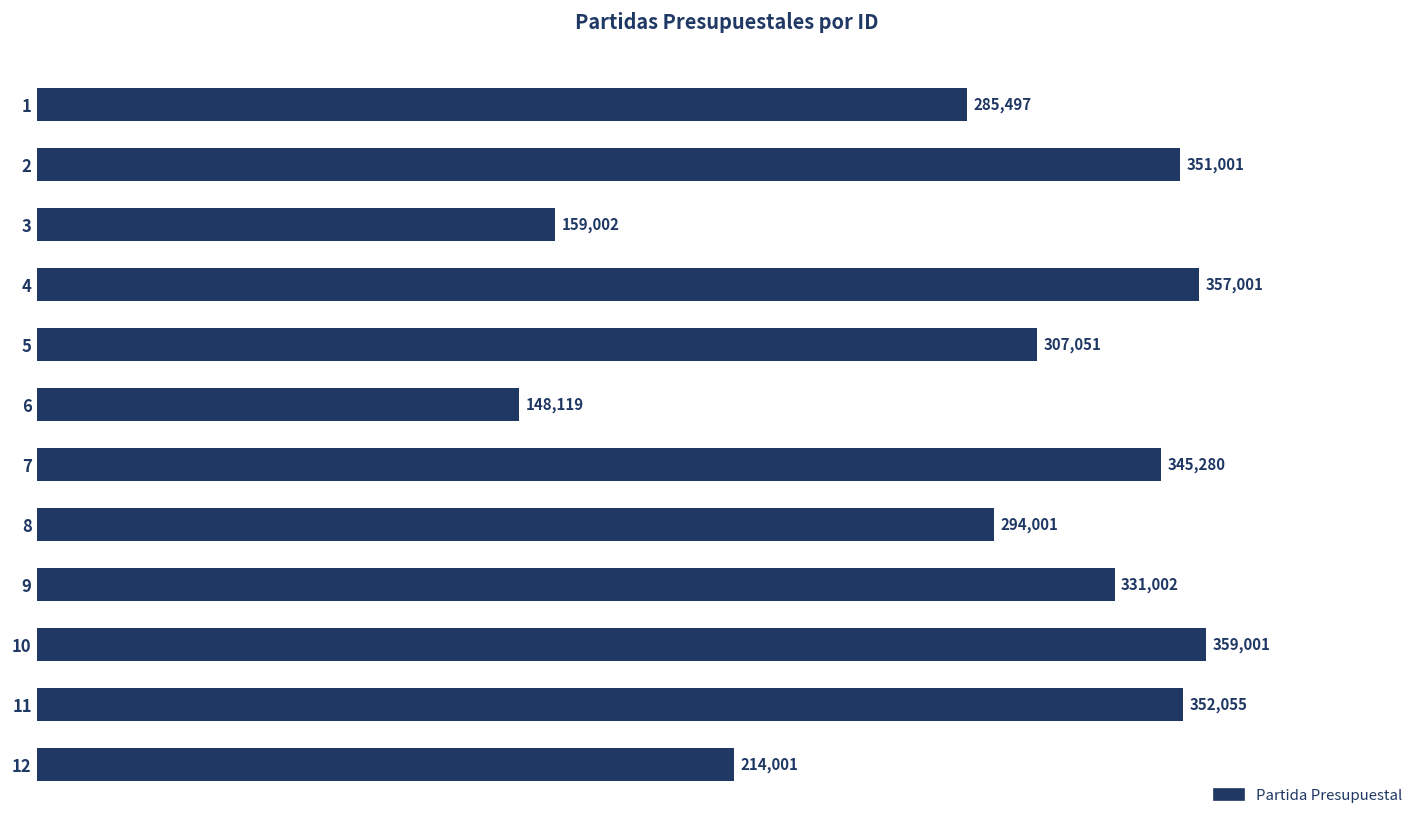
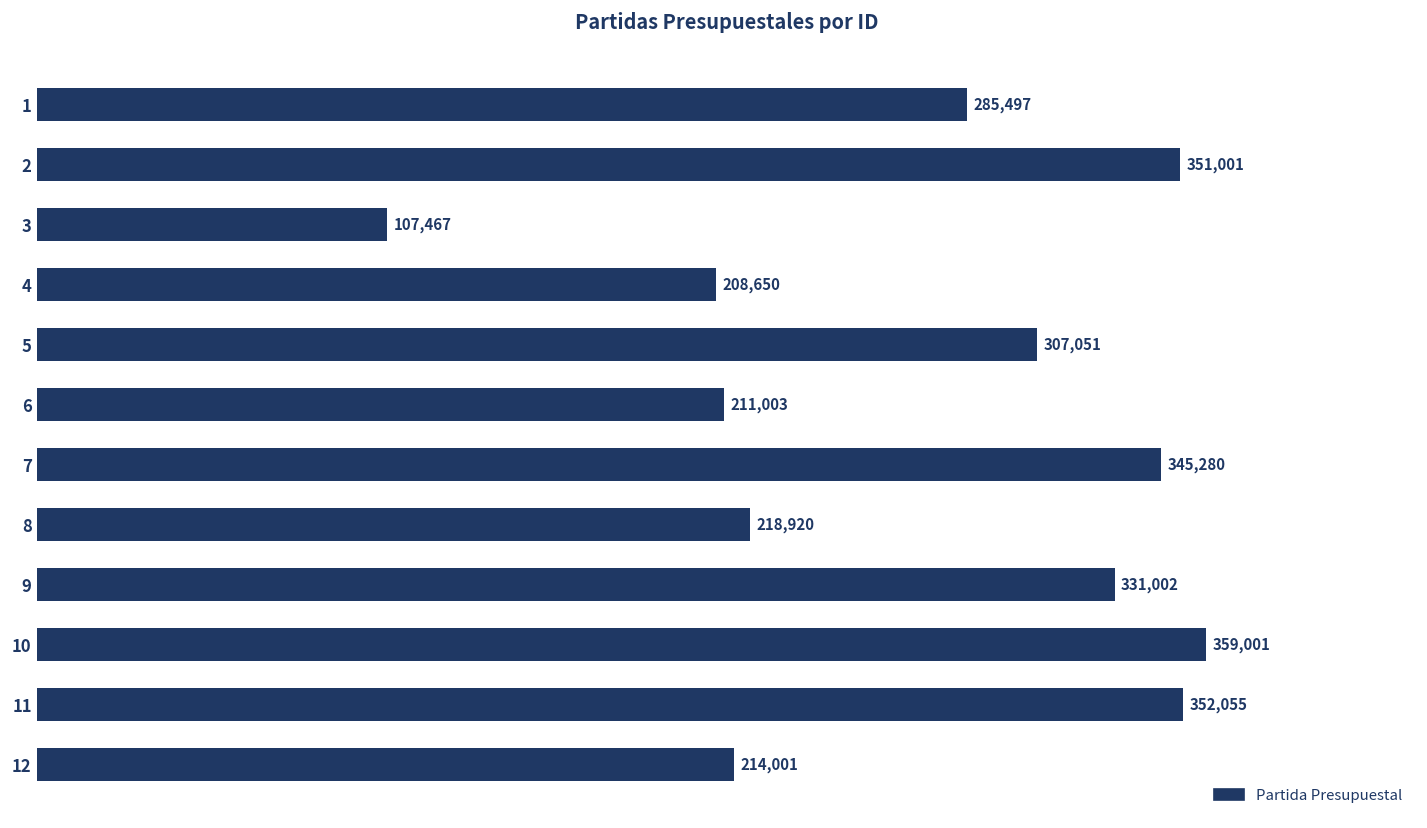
  {
    "1": "285,497",
    "2": "351,001",
-   "3": "159,002",
-   "4": "357,001",
+   "3": "107,467",
+   "4": "208,650",
    "5": "307,051",
-   "6": "148,119",
+   "6": "211,003",
    "7": "345,280",
-   "8": "294,001",
+   "8": "218,920",
    "9": "331,002",
    "10": "359,001",
    "11": "352,055",
    "12": "214,001"
  }
